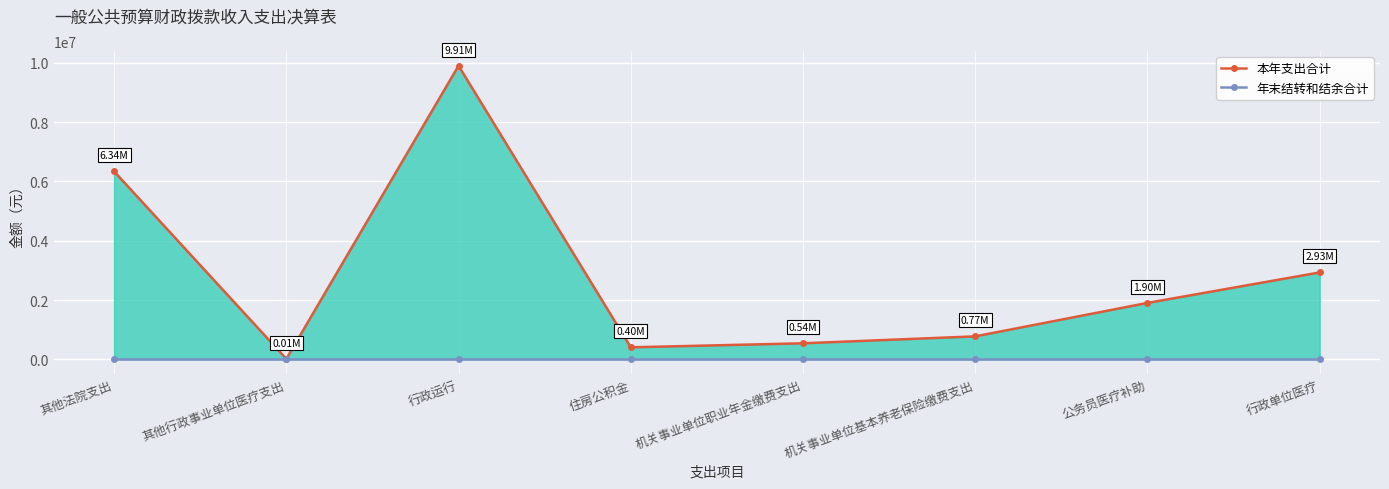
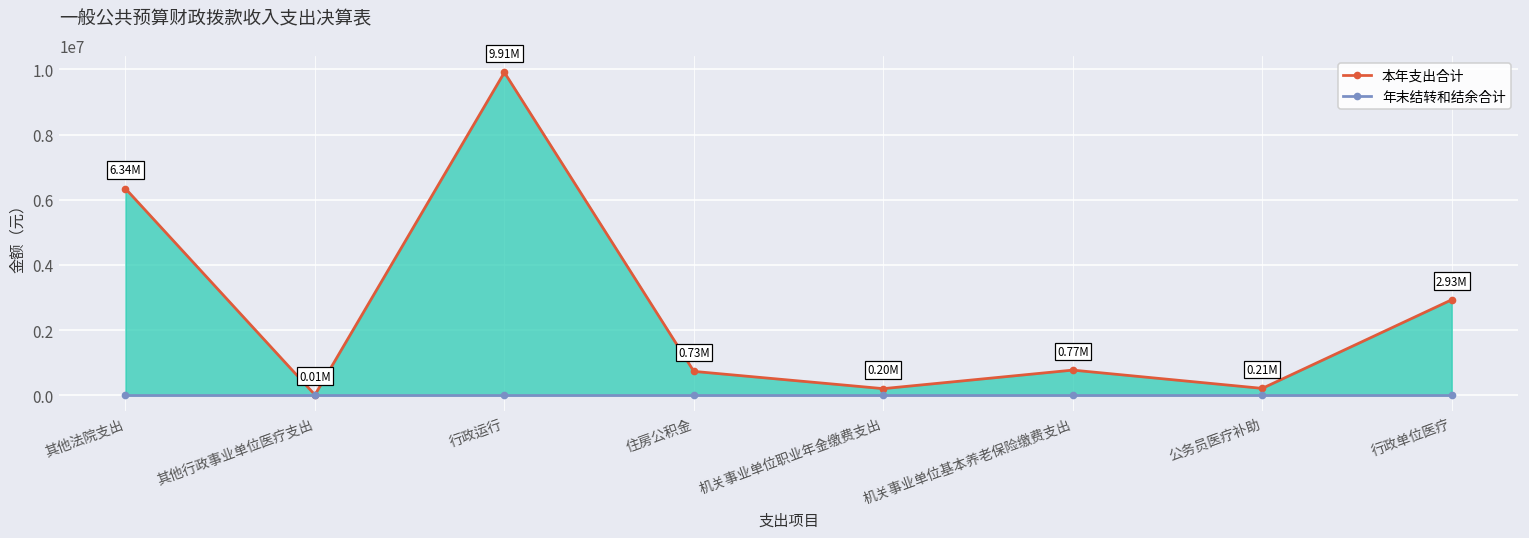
  {
    "本年支出合计": {
-     "住房公积金": "0.40M",
-     "机关事业单位职业年金缴费支出": "0.54M",
-     "公务员医疗补助": "1.90M"
+     "住房公积金": "0.73M",
+     "机关事业单位职业年金缴费支出": "0.20M",
+     "公务员医疗补助": "0.21M"
    },
    "年末结转和结余合计": {
      "其他法院支出": "0",
      "行政运行": "0",
      "住房公积金": "0",
      "机关事业单位职业年金缴费支出": "0",
      "机关事业单位基本养老保险缴费支出": "0",
      "公务员医疗补助": "0",
      "行政单位医疗": "0"
    }
  }
